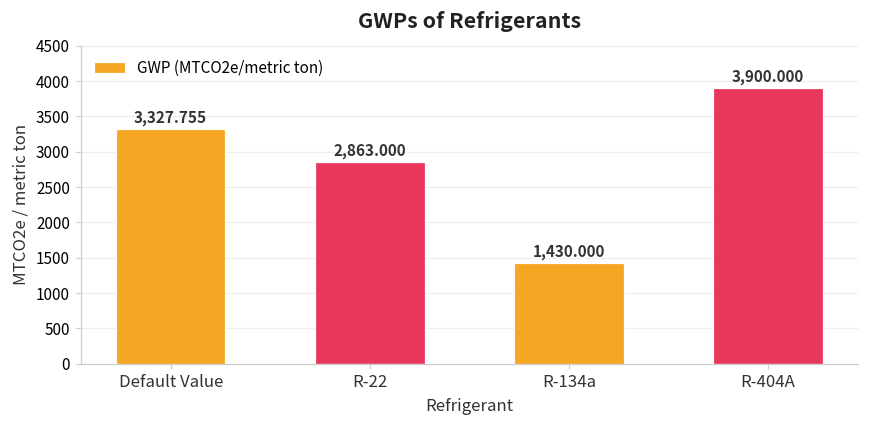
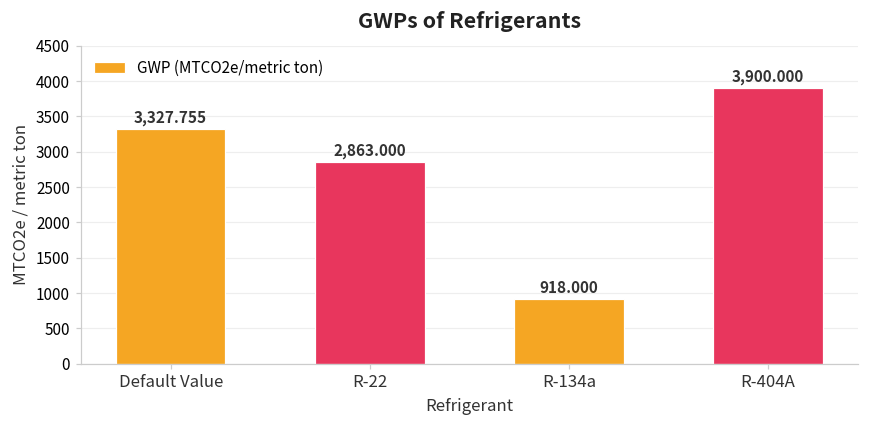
  {
    "Default Value": "3,327.755",
    "R-22": "2,863.000",
-   "R-134a": "1,430.000",
+   "R-134a": "918.000",
    "R-404A": "3,900.000"
  }
